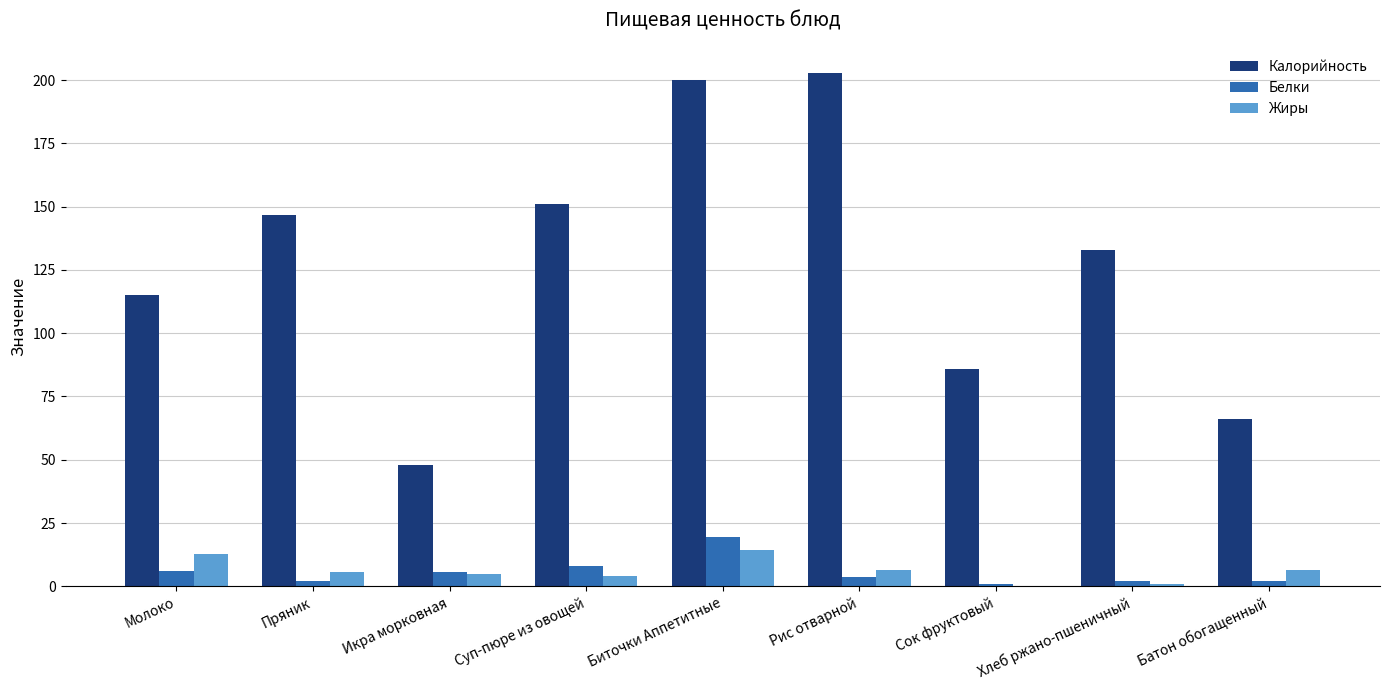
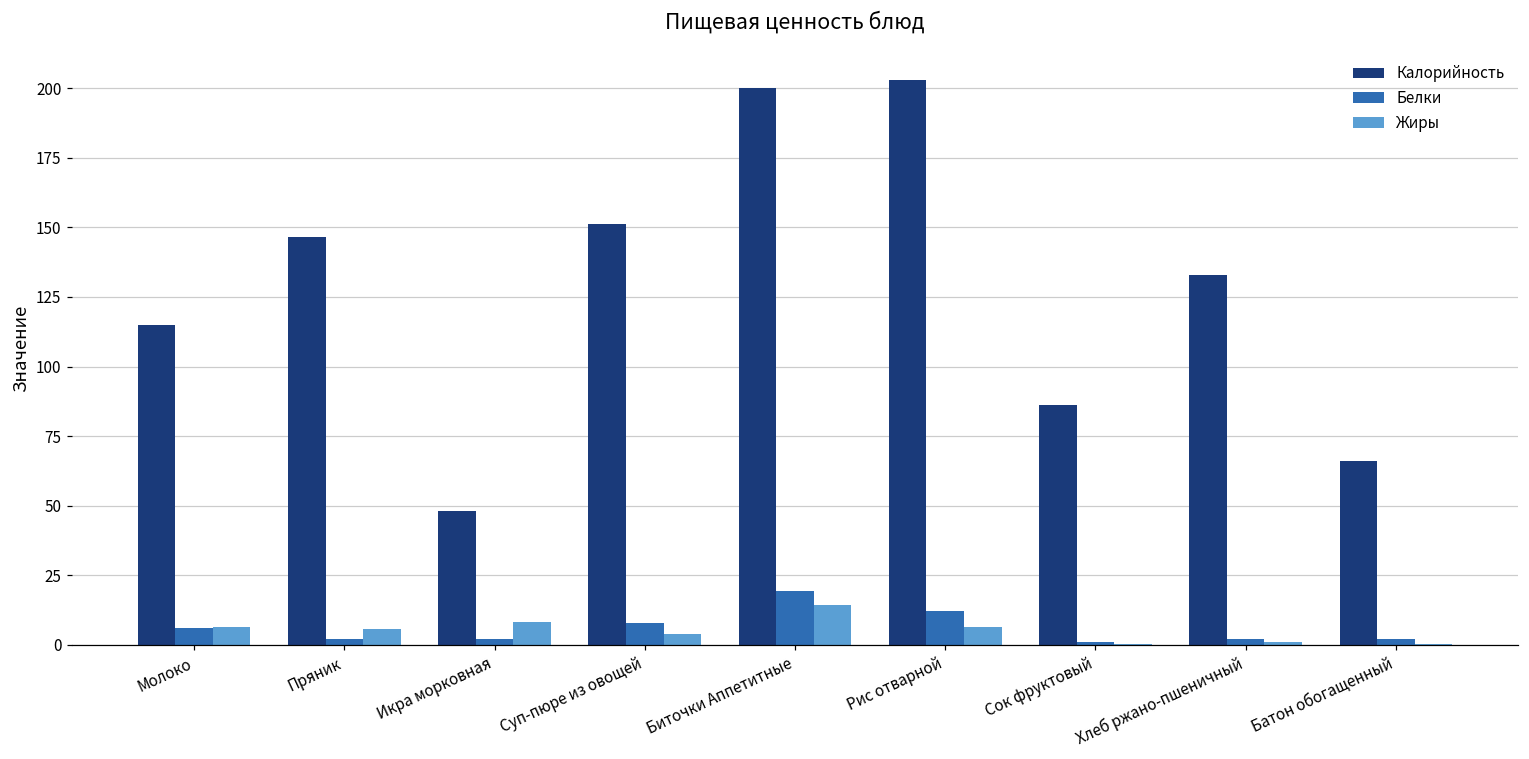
  {
    "Калорийность": {
      "Молоко": 115,
      "Пряник": 147,
      "Икра морковная": 48,
      "Суп-пюре из овощей": 151,
      "Биточки Аппетитные": 200,
      "Рис отварной": 203,
      "Сок фруктовый": 86,
      "Хлеб ржано-пшеничный": 133,
      "Батон обогащенный": 66
    },
    "Белки": {
      "Молоко": 6,
      "Пряник": 2,
-     "Икра морковная": 6,
+     "Икра морковная": 2,
      "Суп-пюре из овощей": 8,
      "Биточки Аппетитные": 19,
-     "Рис отварной": 4,
+     "Рис отварной": 12,
      "Сок фруктовый": 1,
      "Хлеб ржано-пшеничный": 2,
      "Батон обогащенный": 2
    },
    "Жиры": {
-     "Молоко": 13,
+     "Молоко": 6,
      "Пряник": 6,
-     "Икра морковная": 5,
+     "Икра морковная": 8,
      "Суп-пюре из овощей": 4,
      "Биточки Аппетитные": 14,
      "Рис отварной": 6,
-     "Батон обогащенный": 7
+     "Батон обогащенный": 0
    }
  }
